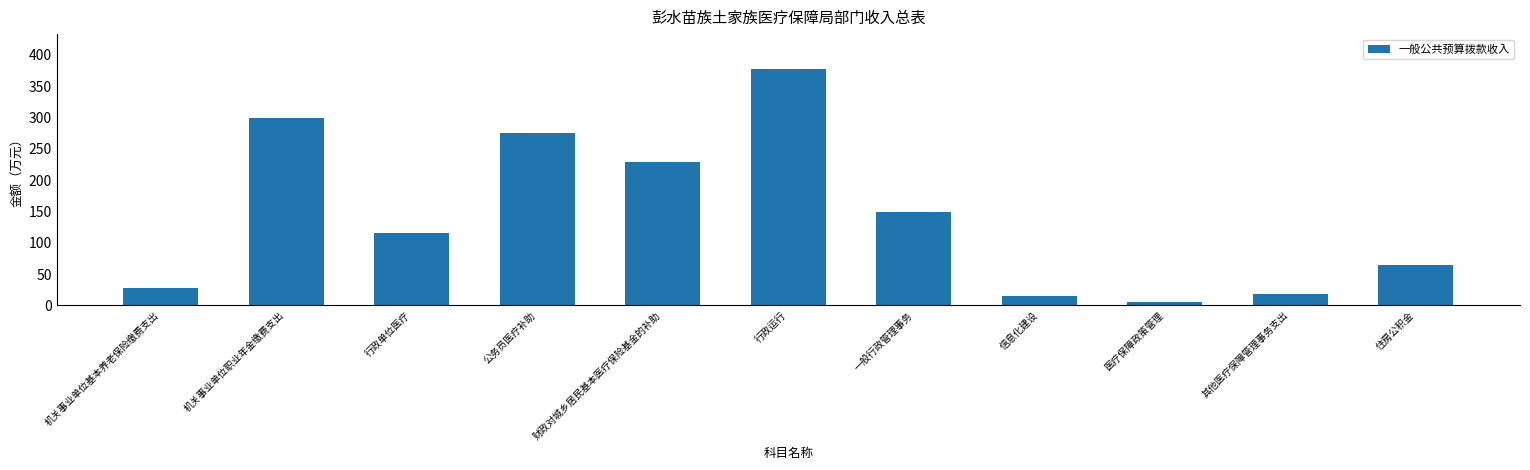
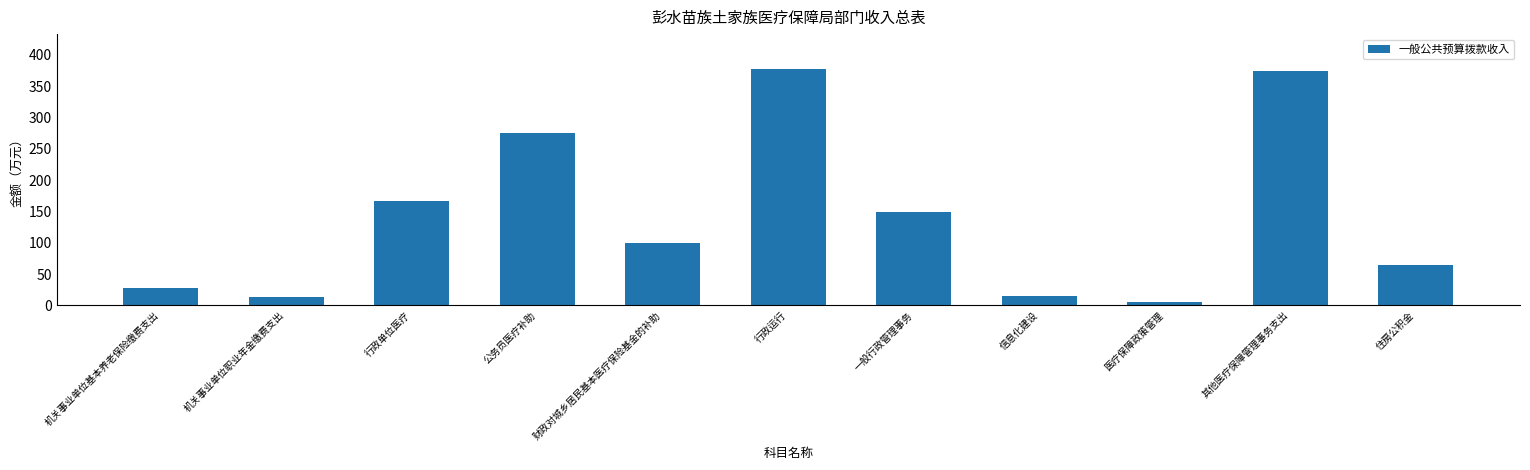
  {
    "机关事业单位基本养老保险缴费支出": 30,
-   "机关事业单位职业年金缴费支出": 300,
-   "行政单位医疗": 120,
+   "机关事业单位职业年金缴费支出": 10,
+   "行政单位医疗": 170,
    "公务员医疗补助": 270,
-   "财政对城乡居民基本医疗保险基金的补助": 230,
+   "财政对城乡居民基本医疗保险基金的补助": 100,
    "行政运行": 380,
    "一般行政管理事务": 150,
    "信息化建设": 20,
    "医疗保障政策管理": 10,
-   "其他医疗保障管理事务支出": 20,
+   "其他医疗保障管理事务支出": 370,
    "住房公积金": 60
  }
